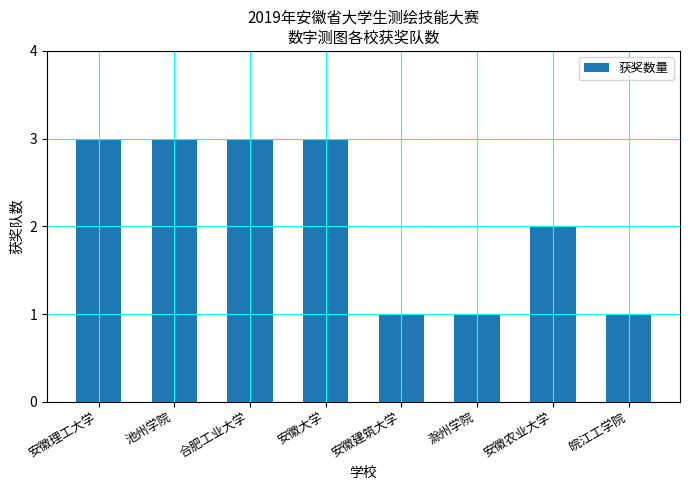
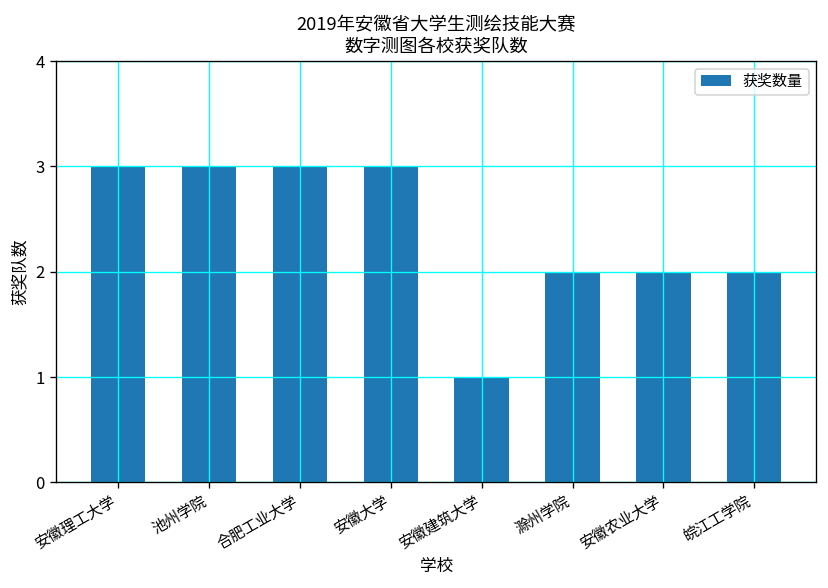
  {
    "安徽理工大学": 3,
    "池州学院": 3,
    "合肥工业大学": 3,
    "安徽大学": 3,
    "安徽建筑大学": 1,
-   "滁州学院": 1,
+   "滁州学院": 2,
    "安徽农业大学": 2,
-   "皖江工学院": 1
+   "皖江工学院": 2
  }
